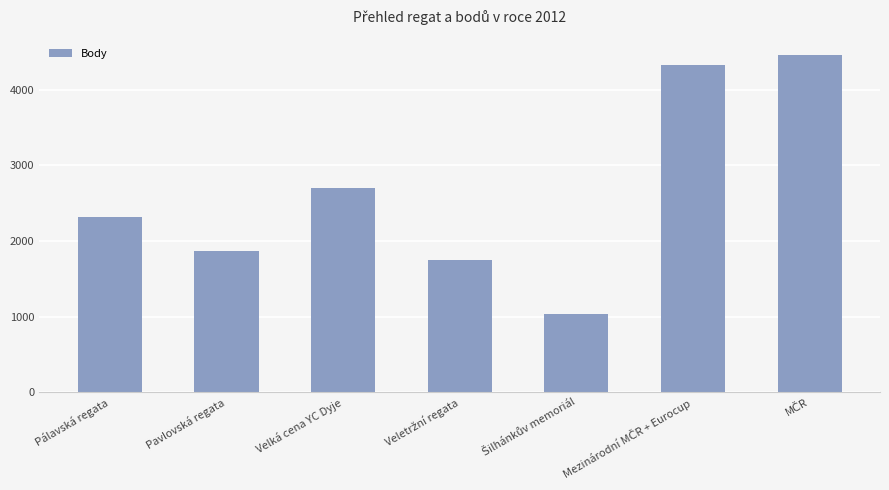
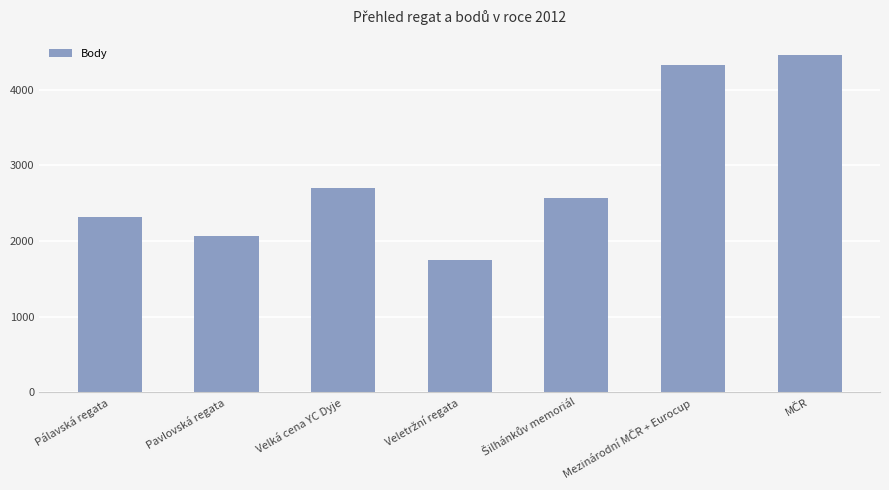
  {
    "Pálavská regata": 2300,
-   "Pavlovská regata": 1900,
+   "Pavlovská regata": 2100,
    "Velká cena YC Dyje": 2700,
    "Veletržní regata": 1700,
-   "Šilhánkův memoriál": 1000,
+   "Šilhánkův memoriál": 2600,
    "Mezinárodní MČR + Eurocup": 4300,
    "MČR": 4500
  }
